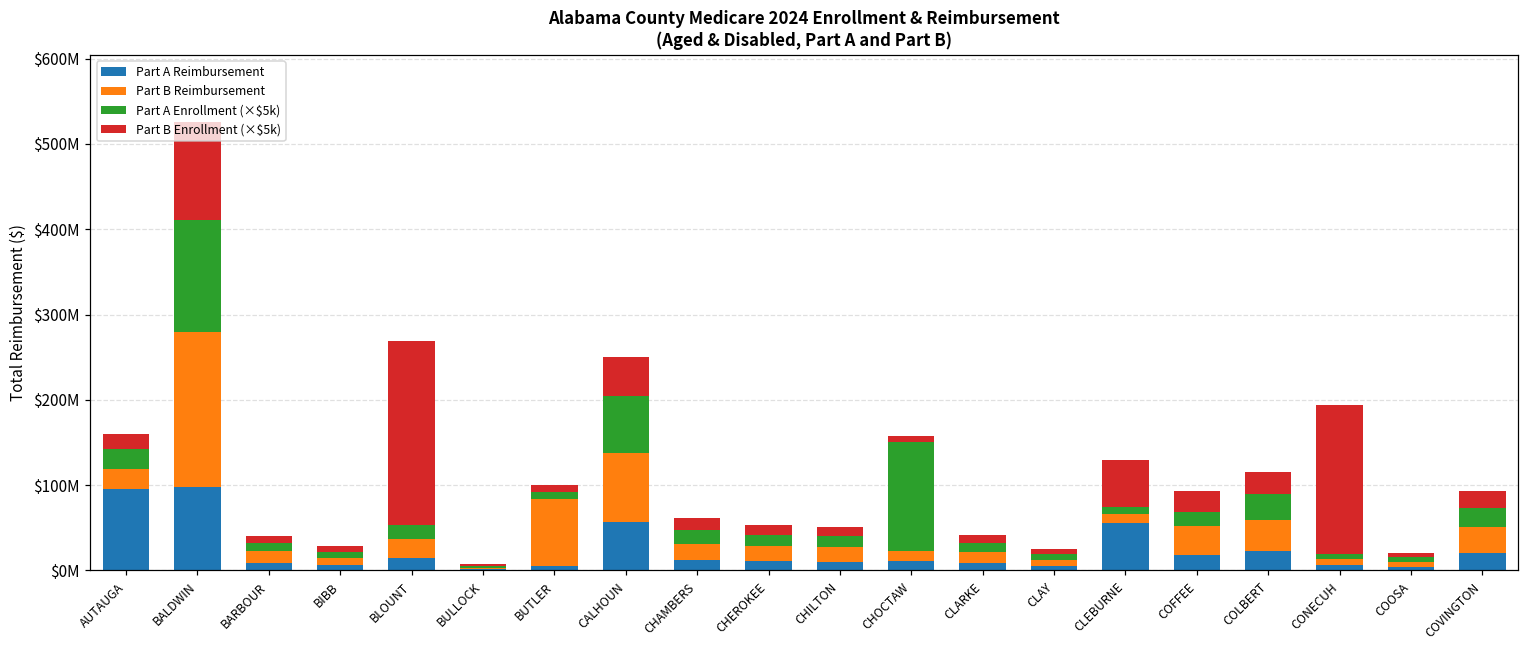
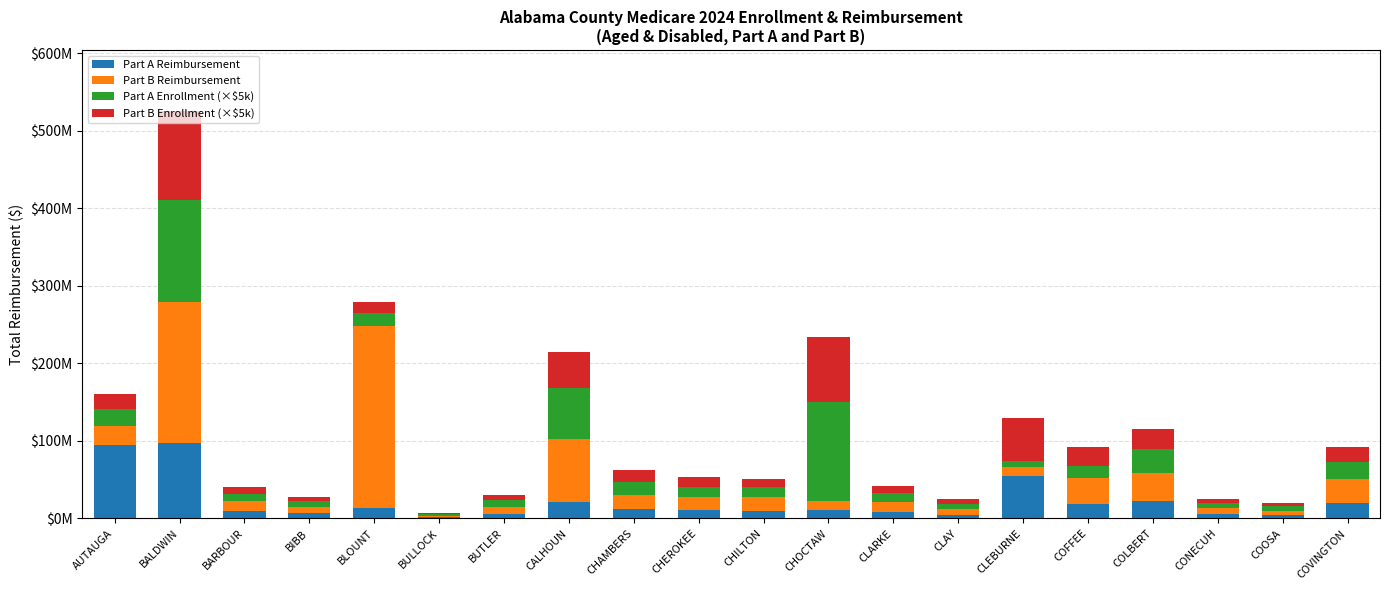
  {
    "Part A Reimbursement": {
      "AUTAUGA": "$100000000",
      "BALDWIN": "$100000000",
      "BARBOUR": "$10000000",
      "BIBB": "$10000000",
      "BLOUNT": "$10000000",
      "BUTLER": "$10000000",
-     "CALHOUN": "$60000000",
+     "CALHOUN": "$20000000",
      "CHAMBERS": "$10000000",
      "CHEROKEE": "$10000000",
      "CHILTON": "$10000000",
      "CHOCTAW": "$10000000",
      "CLARKE": "$10000000",
      "CLAY": "$0",
      "CLEBURNE": "$60000000",
      "COFFEE": "$20000000",
      "COLBERT": "$20000000",
      "CONECUH": "$10000000",
      "COOSA": "$0",
      "COVINGTON": "$20000000"
    },
    "Part B Reimbursement": {
      "AUTAUGA": "$20000000",
      "BALDWIN": "$180000000",
      "BARBOUR": "$10000000",
      "BIBB": "$10000000",
-     "BLOUNT": "$20000000",
-     "BUTLER": "$80000000",
+     "BLOUNT": "$230000000",
+     "BUTLER": "$10000000",
      "CALHOUN": "$80000000",
      "CHAMBERS": "$20000000",
      "CHEROKEE": "$20000000",
      "CHILTON": "$20000000",
      "CHOCTAW": "$10000000",
      "CLARKE": "$10000000",
      "CLAY": "$10000000",
      "CLEBURNE": "$10000000",
      "COFFEE": "$30000000",
      "COLBERT": "$40000000",
      "CONECUH": "$10000000",
      "COOSA": "$10000000",
      "COVINGTON": "$30000000"
    },
    "Part A Enrollment (×$5k)": {
      "AUTAUGA": "$20000000",
      "BALDWIN": "$130000000",
      "BARBOUR": "$10000000",
      "BIBB": "$10000000",
      "BLOUNT": "$20000000",
      "BUTLER": "$10000000",
      "CALHOUN": "$70000000",
      "CHAMBERS": "$20000000",
      "CHEROKEE": "$10000000",
      "CHILTON": "$10000000",
      "CHOCTAW": "$130000000",
      "CLARKE": "$10000000",
      "CLAY": "$10000000",
      "CLEBURNE": "$10000000",
      "COFFEE": "$20000000",
      "COLBERT": "$30000000",
      "CONECUH": "$10000000",
      "COOSA": "$10000000",
      "COVINGTON": "$20000000"
    },
    "Part B Enrollment (×$5k)": {
      "AUTAUGA": "$20000000",
      "BARBOUR": "$10000000",
      "BIBB": "$10000000",
-     "BLOUNT": "$220000000",
+     "BLOUNT": "$10000000",
      "BUTLER": "$10000000",
      "CALHOUN": "$50000000",
      "CHAMBERS": "$10000000",
      "CHEROKEE": "$10000000",
      "CHILTON": "$10000000",
-     "CHOCTAW": "$10000000",
+     "CHOCTAW": "$80000000",
      "CLARKE": "$10000000",
      "CLAY": "$10000000",
      "CLEBURNE": "$60000000",
      "COFFEE": "$20000000",
      "COLBERT": "$30000000",
-     "CONECUH": "$170000000",
+     "CONECUH": "$10000000",
      "COOSA": "$0",
      "COVINGTON": "$20000000"
    }
  }
